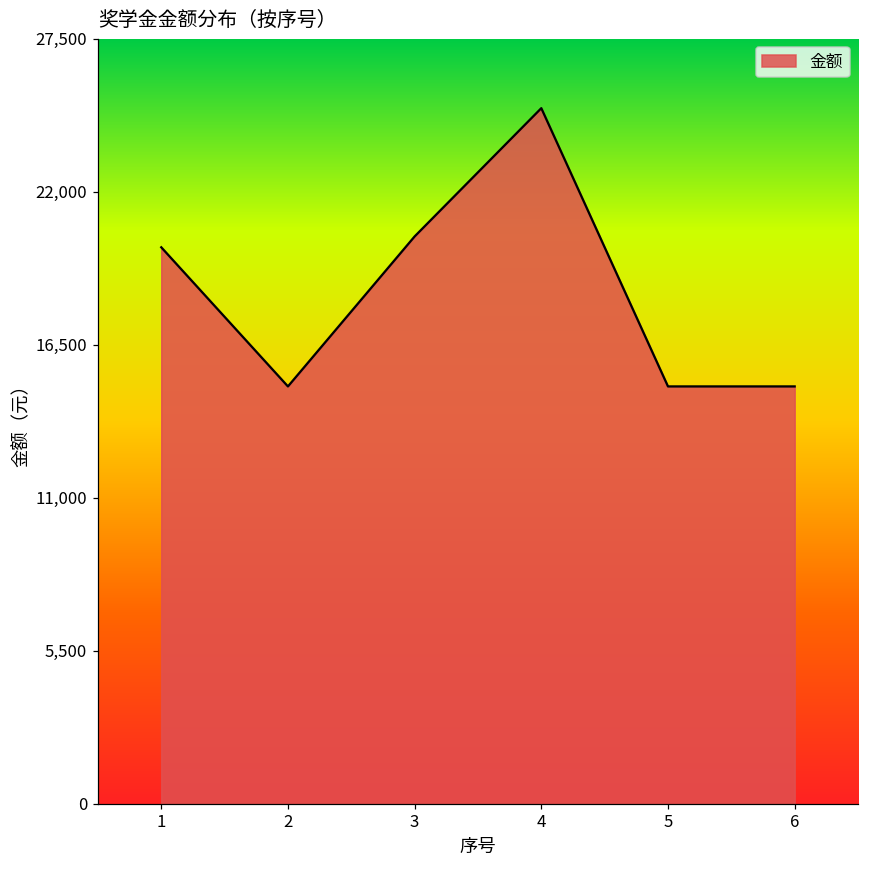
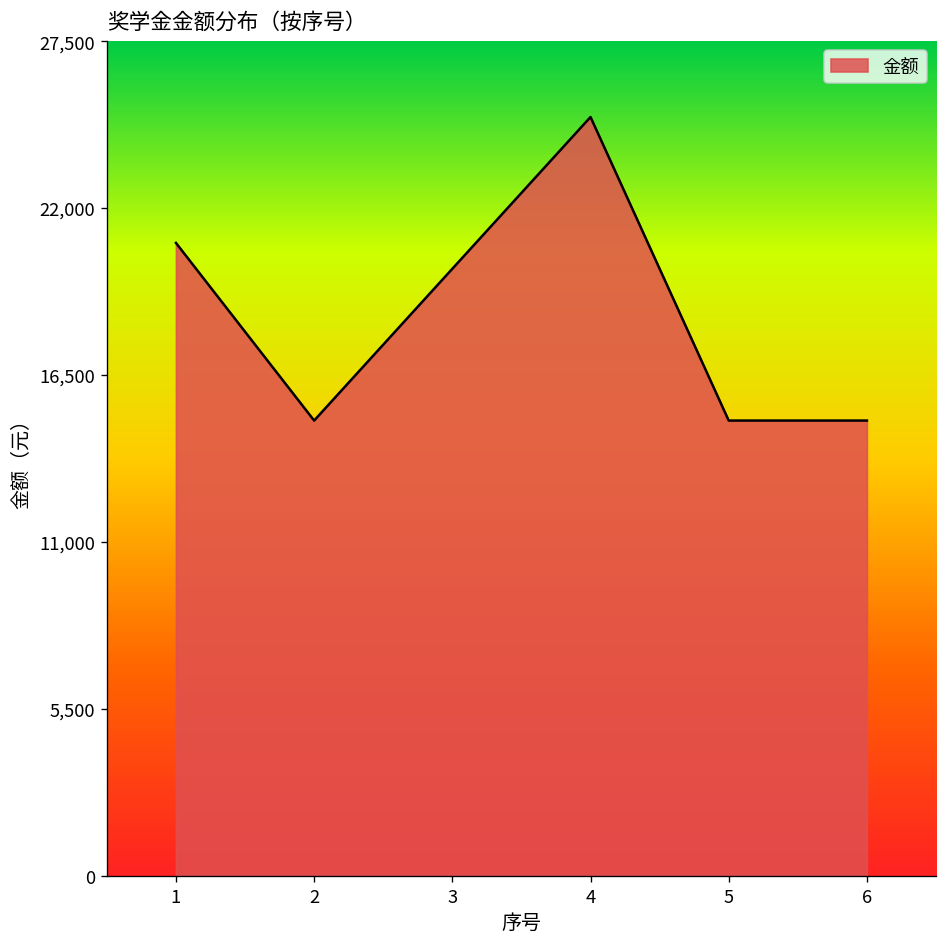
  {
-   "1": "20,000",
+   "1": "20,900",
    "2": "15,000",
-   "3": "20,400",
+   "3": "20,000",
    "4": "25,000",
    "5": "15,000",
    "6": "15,000"
  }
